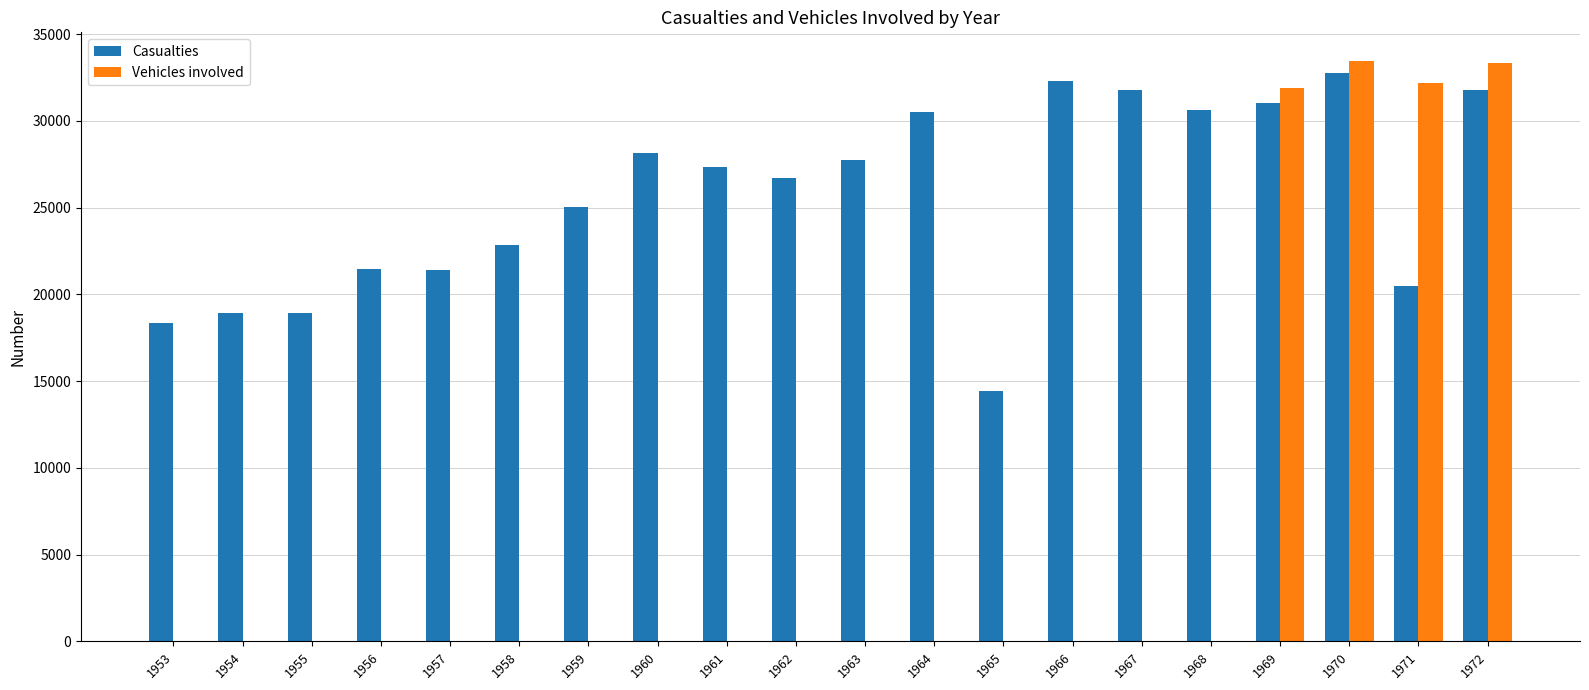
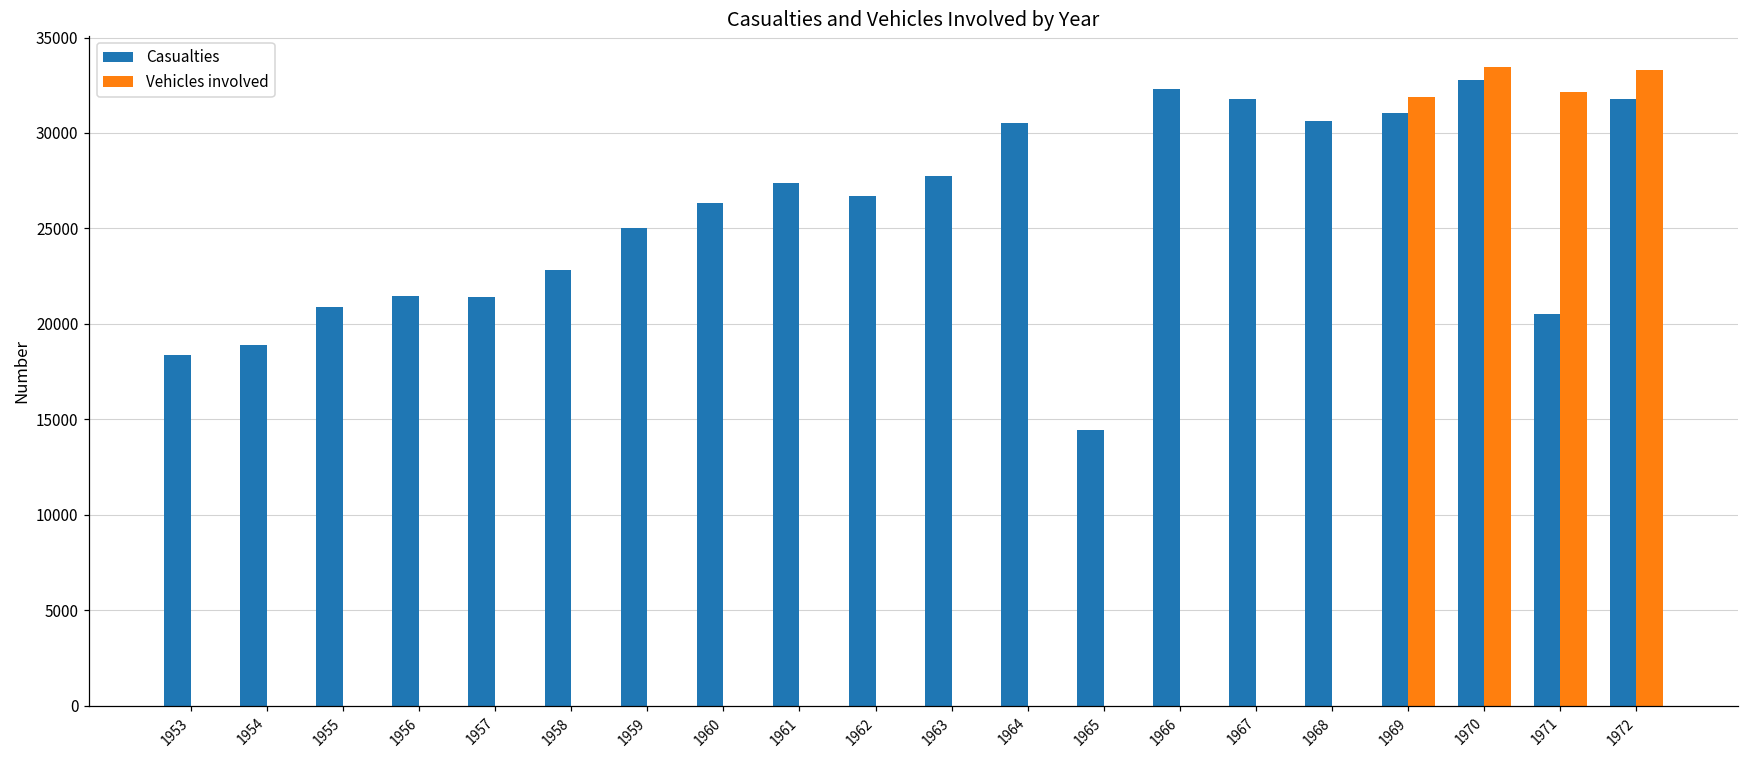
  {
    "Casualties": {
      "1953": 18300,
      "1954": 18900,
-     "1955": 18900,
+     "1955": 20900,
      "1956": 21500,
      "1957": 21400,
      "1958": 22800,
      "1959": 25000,
-     "1960": 28100,
+     "1960": 26300,
      "1961": 27400,
      "1962": 26700,
      "1963": 27700,
      "1964": 30500,
      "1965": 14400,
      "1966": 32300,
      "1967": 31800,
      "1968": 30600,
      "1969": 31100,
      "1970": 32800,
      "1971": 20500,
      "1972": 31800
    },
    "Vehicles involved": {
      "1953": 0,
      "1954": 0,
      "1955": 0,
      "1956": 0,
      "1957": 0,
      "1958": 0,
      "1959": 0,
      "1960": 0,
      "1961": 0,
      "1962": 0,
      "1963": 0,
      "1964": 0,
      "1965": 0,
      "1966": 0,
      "1967": 0,
      "1968": 0,
      "1969": 31900,
      "1970": 33400,
      "1971": 32200,
      "1972": 33300
    }
  }
